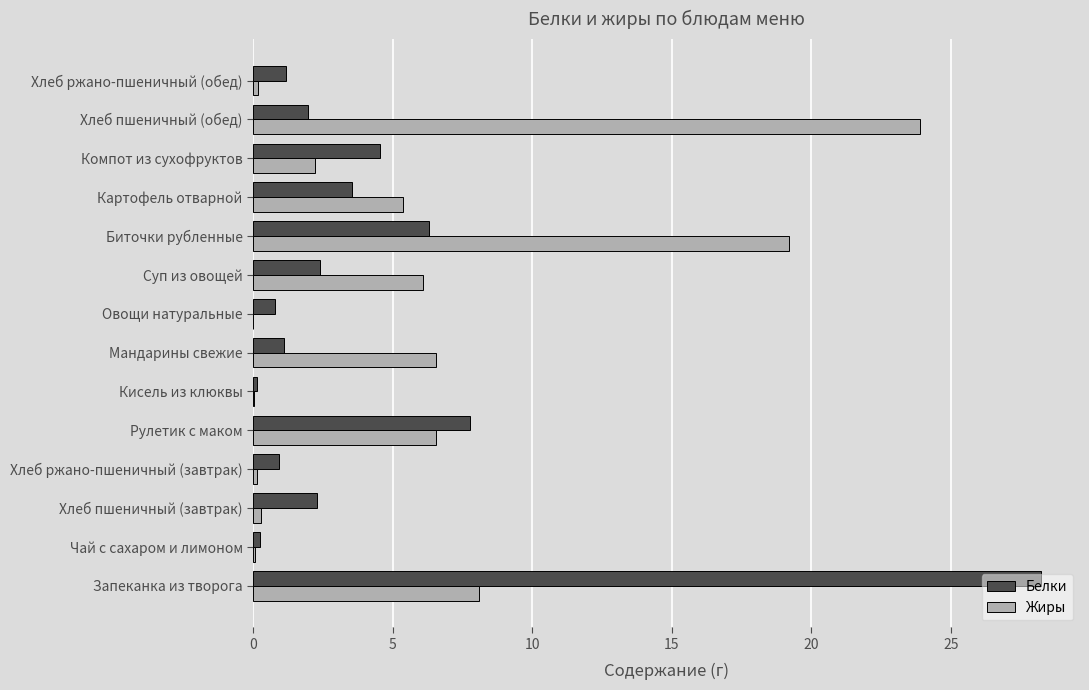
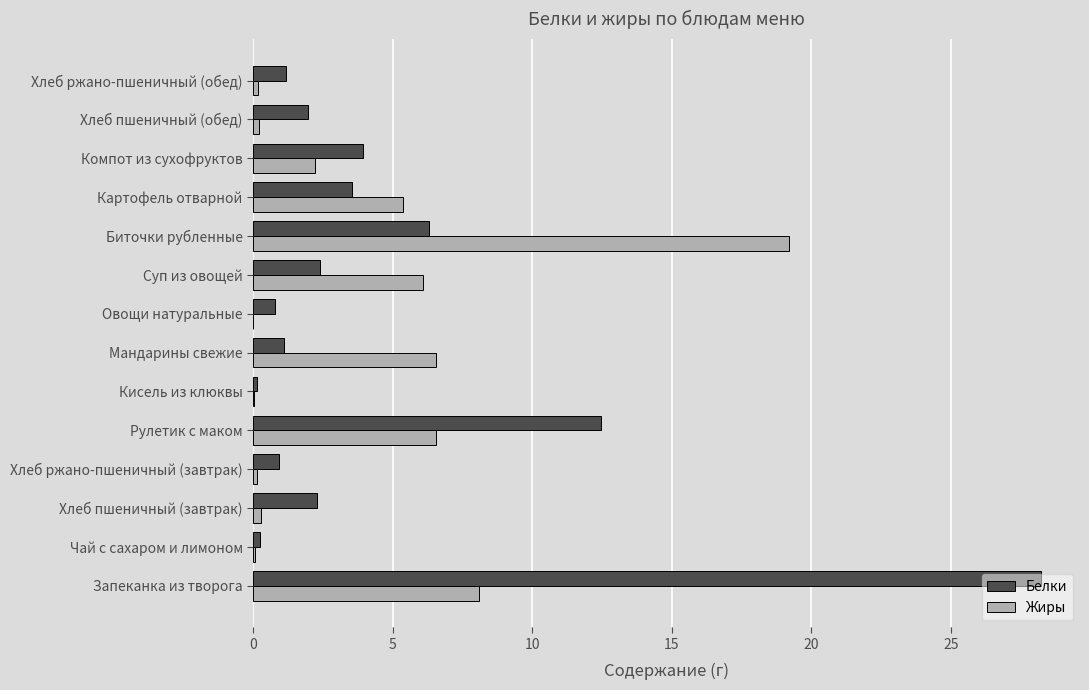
  {
    "Белки": {
      "Хлеб ржано-пшеничный (обед)": 1.2,
      "Хлеб пшеничный (обед)": 2.0,
-     "Компот из сухофруктов": 4.5,
+     "Компот из сухофруктов": 3.9,
      "Картофель отварной": 3.5,
      "Биточки рубленные": 6.3,
      "Суп из овощей": 2.4,
      "Овощи натуральные": 0.8,
      "Мандарины свежие": 1.1,
      "Кисель из клюквы": 0.1,
-     "Рулетик с маком": 7.8,
+     "Рулетик с маком": 12.5,
      "Хлеб ржано-пшеничный (завтрак)": 0.9,
      "Хлеб пшеничный (завтрак)": 2.3,
      "Чай с сахаром и лимоном": 0.3
    },
    "Жиры": {
      "Хлеб ржано-пшеничный (обед)": 0.2,
-     "Хлеб пшеничный (обед)": 23.9,
+     "Хлеб пшеничный (обед)": 0.2,
      "Компот из сухофруктов": 2.2,
      "Картофель отварной": 5.4,
      "Биточки рубленные": 19.2,
      "Суп из овощей": 6.1,
      "Овощи натуральные": 0.0,
      "Мандарины свежие": 6.6,
      "Рулетик с маком": 6.6,
      "Хлеб ржано-пшеничный (завтрак)": 0.1,
      "Хлеб пшеничный (завтрак)": 0.3,
      "Запеканка из творога": 8.1
    }
  }
